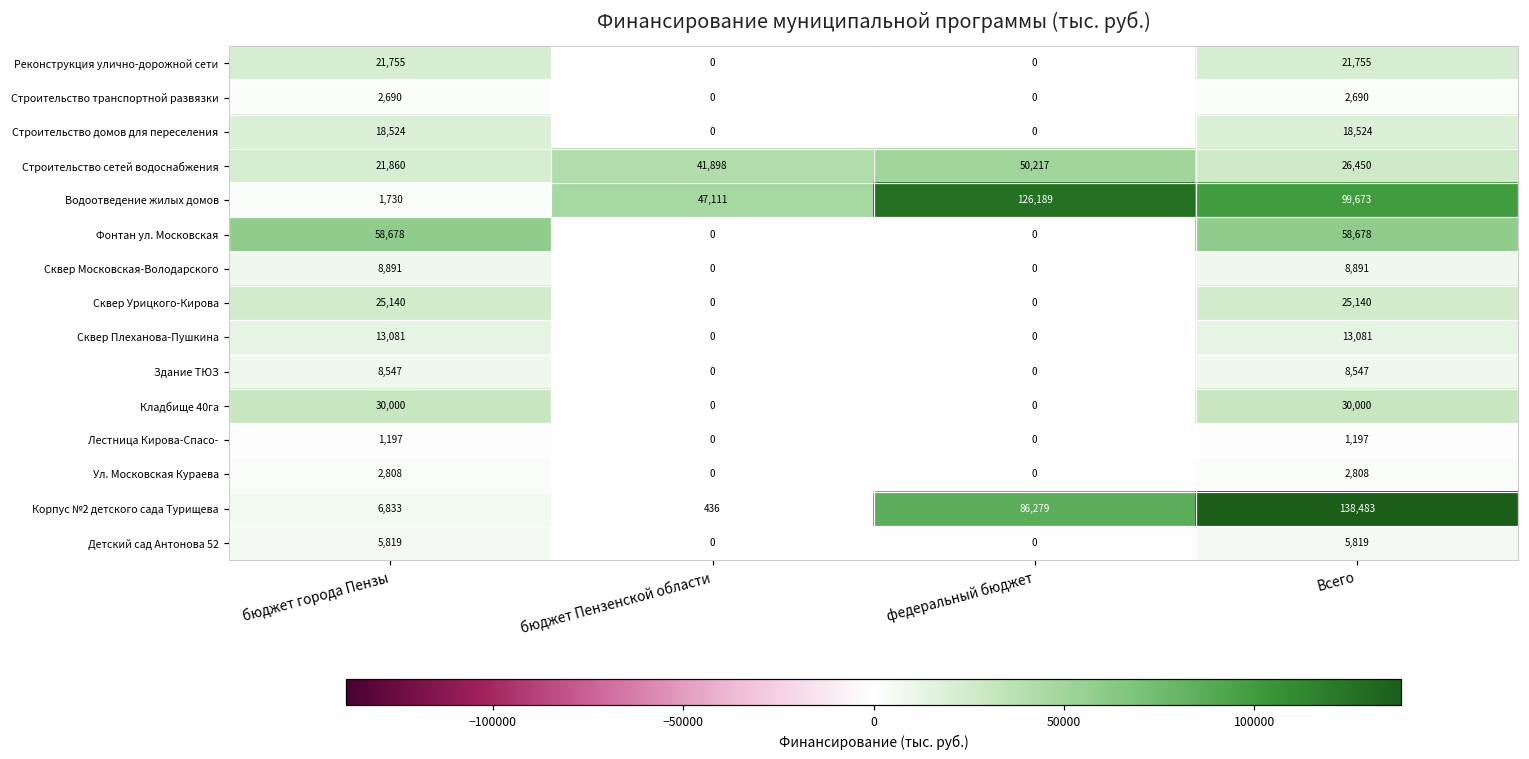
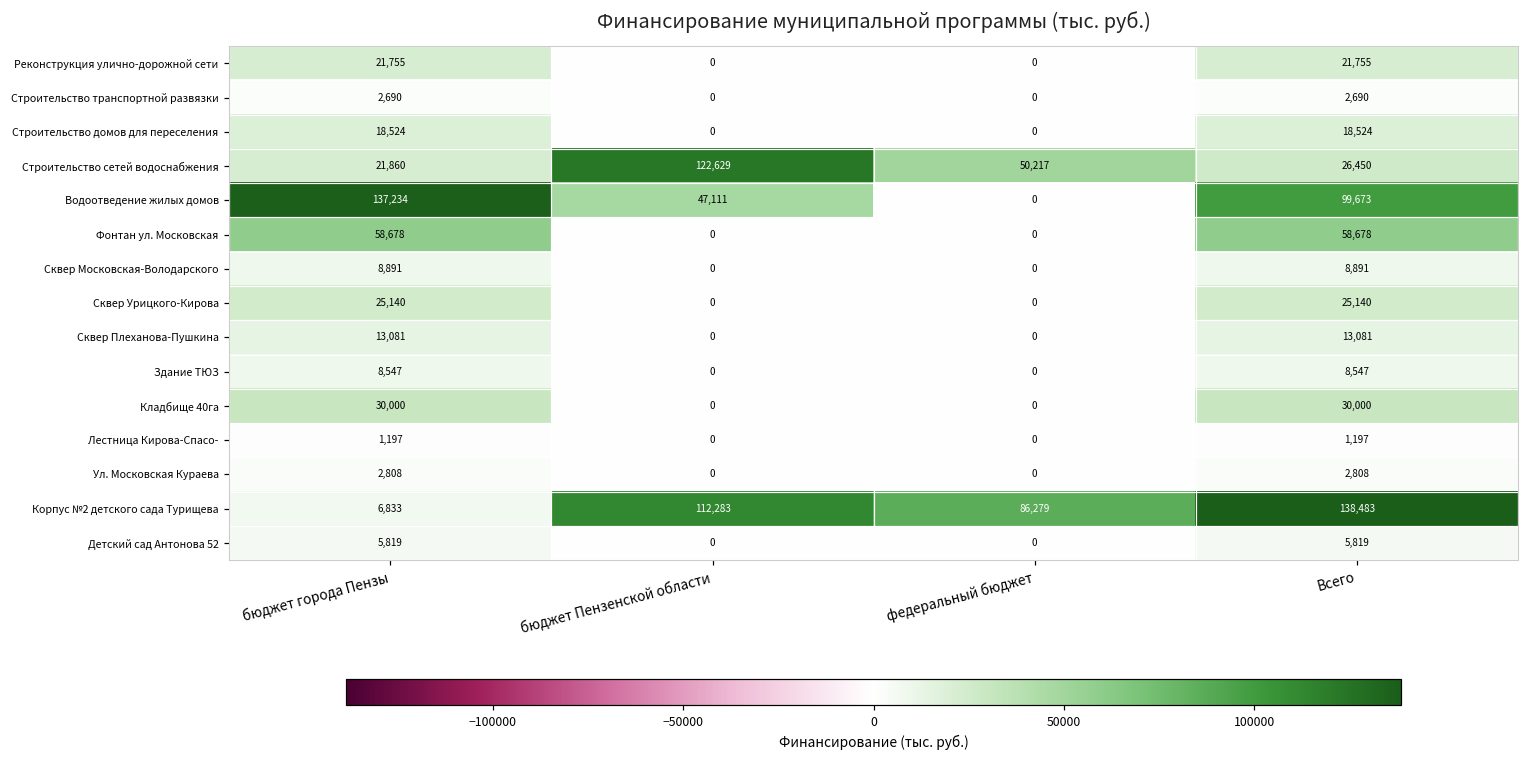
  {
    "Реконструкция улично-дорожной сети": {
      "бюджет города Пензы": "21,755",
      "бюджет Пензенской области": "0",
      "федеральный бюджет": "0",
      "Всего": "21,755"
    },
    "Строительство транспортной развязки": {
      "бюджет города Пензы": "2,690",
      "бюджет Пензенской области": "0",
      "федеральный бюджет": "0",
      "Всего": "2,690"
    },
    "Строительство домов для переселения": {
      "бюджет города Пензы": "18,524",
      "бюджет Пензенской области": "0",
      "федеральный бюджет": "0",
      "Всего": "18,524"
    },
    "Строительство сетей водоснабжения": {
      "бюджет города Пензы": "21,860",
-     "бюджет Пензенской области": "41,898",
+     "бюджет Пензенской области": "122,629",
      "федеральный бюджет": "50,217",
      "Всего": "26,450"
    },
    "Водоотведение жилых домов": {
-     "бюджет города Пензы": "1,730",
+     "бюджет города Пензы": "137,234",
      "бюджет Пензенской области": "47,111",
-     "федеральный бюджет": "126,189",
+     "федеральный бюджет": "0",
      "Всего": "99,673"
    },
    "Фонтан ул. Московская": {
      "бюджет города Пензы": "58,678",
      "бюджет Пензенской области": "0",
      "федеральный бюджет": "0",
      "Всего": "58,678"
    },
    "Сквер Московская-Володарского": {
      "бюджет города Пензы": "8,891",
      "бюджет Пензенской области": "0",
      "федеральный бюджет": "0",
      "Всего": "8,891"
    },
    "Сквер Урицкого-Кирова": {
      "бюджет города Пензы": "25,140",
      "бюджет Пензенской области": "0",
      "федеральный бюджет": "0",
      "Всего": "25,140"
    },
    "Сквер Плеханова-Пушкина": {
      "бюджет города Пензы": "13,081",
      "бюджет Пензенской области": "0",
      "федеральный бюджет": "0",
      "Всего": "13,081"
    },
    "Здание ТЮЗ": {
      "бюджет города Пензы": "8,547",
      "бюджет Пензенской области": "0",
      "федеральный бюджет": "0",
      "Всего": "8,547"
    },
    "Кладбище 40га": {
      "бюджет города Пензы": "30,000",
      "бюджет Пензенской области": "0",
      "федеральный бюджет": "0",
      "Всего": "30,000"
    },
    "Лестница Кирова-Спасо-": {
      "бюджет города Пензы": "1,197",
      "бюджет Пензенской области": "0",
      "федеральный бюджет": "0",
      "Всего": "1,197"
    },
    "Ул. Московская Кураева": {
      "бюджет города Пензы": "2,808",
      "бюджет Пензенской области": "0",
      "федеральный бюджет": "0",
      "Всего": "2,808"
    },
    "Корпус №2 детского сада Турищева": {
      "бюджет города Пензы": "6,833",
-     "бюджет Пензенской области": "436",
+     "бюджет Пензенской области": "112,283",
      "федеральный бюджет": "86,279",
      "Всего": "138,483"
    },
    "Детский сад Антонова 52": {
      "бюджет города Пензы": "5,819",
      "бюджет Пензенской области": "0",
      "федеральный бюджет": "0",
      "Всего": "5,819"
    }
  }
